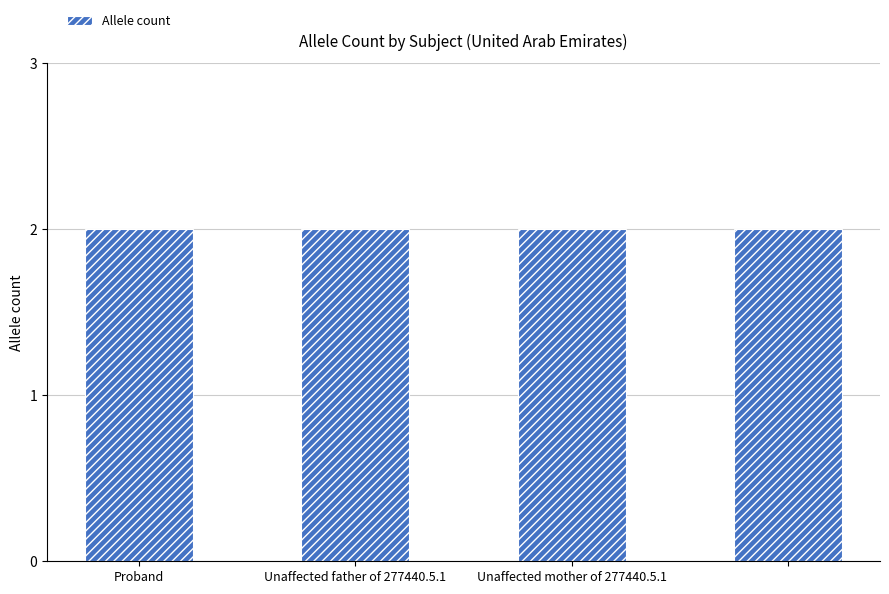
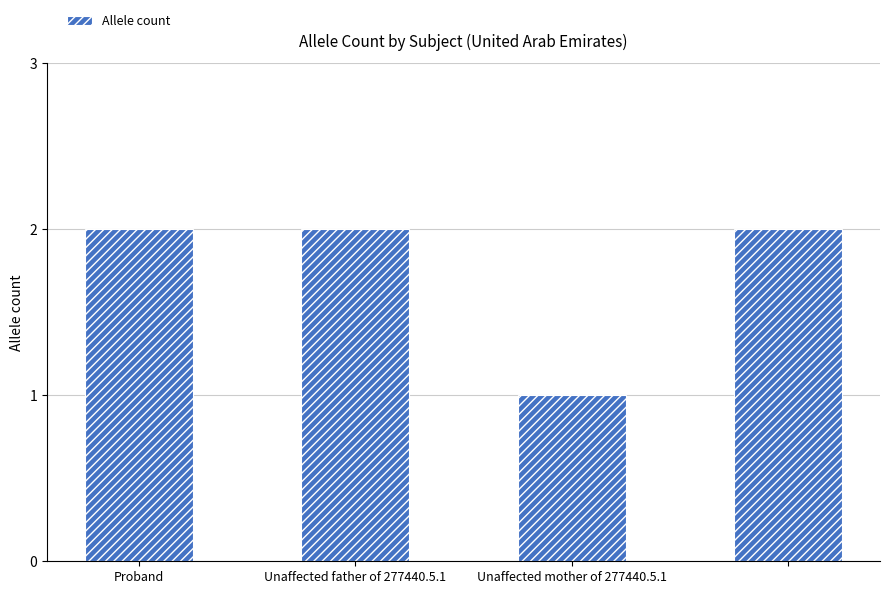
  {
    "Proband": 2,
    "Unaffected father of 277440.5.1": 2,
-   "Unaffected mother of 277440.5.1": 2
+   "Unaffected mother of 277440.5.1": 1
  }
